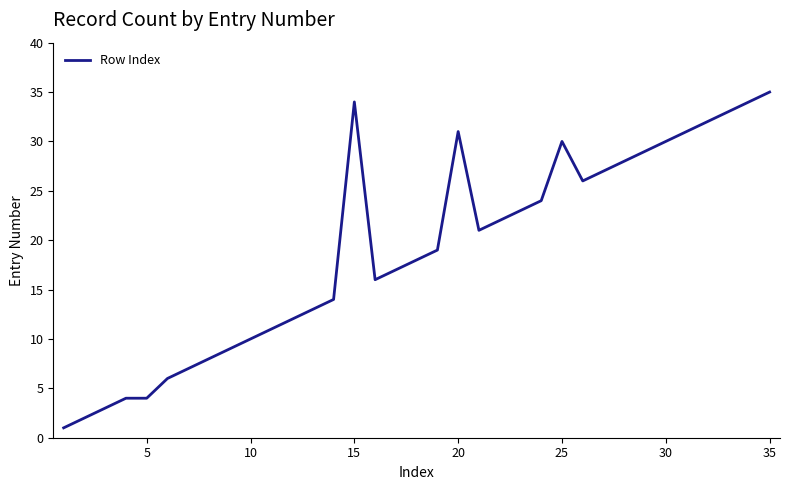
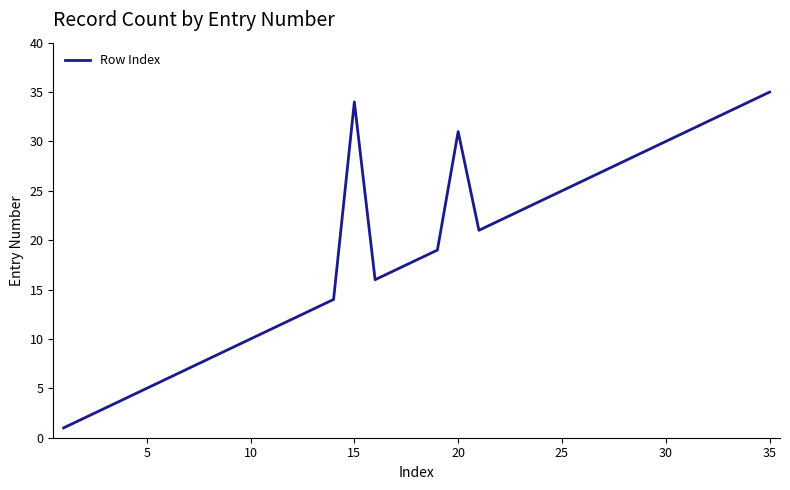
  {
-   "5": 4,
+   "5": 5,
    "10": 10,
    "15": 34,
    "20": 31,
-   "25": 30,
+   "25": 25,
    "30": 30,
    "35": 35
  }
